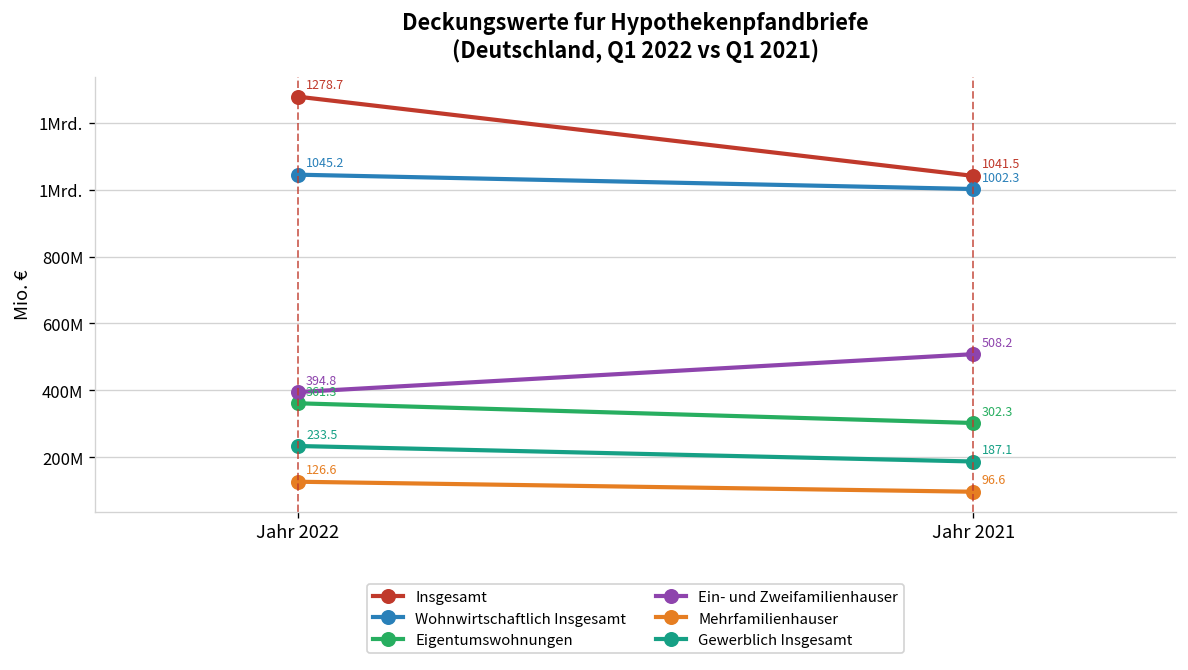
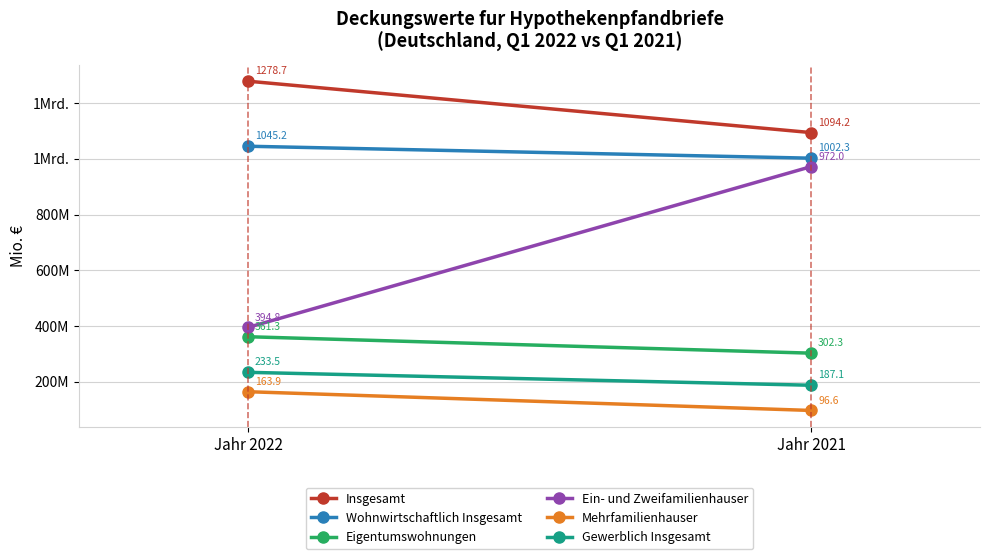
  {
    "Insgesamt": {
      "Jahr 2022": 1278.7,
-     "Jahr 2021": 1041.5
+     "Jahr 2021": 1094.2
    },
    "Wohnwirtschaftlich Insgesamt": {
      "Jahr 2022": 1045.2,
      "Jahr 2021": 1002.3
    },
    "Ein- und Zweifamilienhauser": {
      "Jahr 2022": 394.8,
-     "Jahr 2021": 508.2
+     "Jahr 2021": 972.0
    },
    "Mehrfamilienhauser": {
-     "Jahr 2022": 126.6,
+     "Jahr 2022": 163.9,
      "Jahr 2021": 96.6
    }
  }
